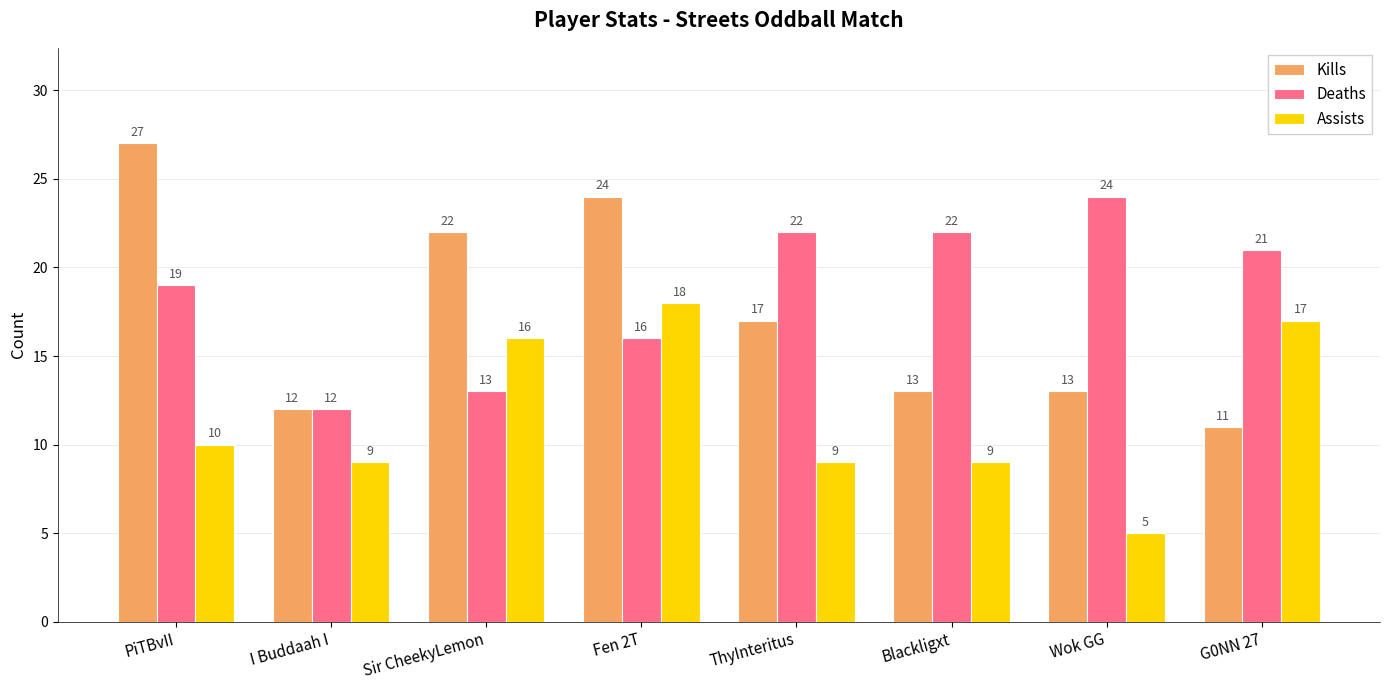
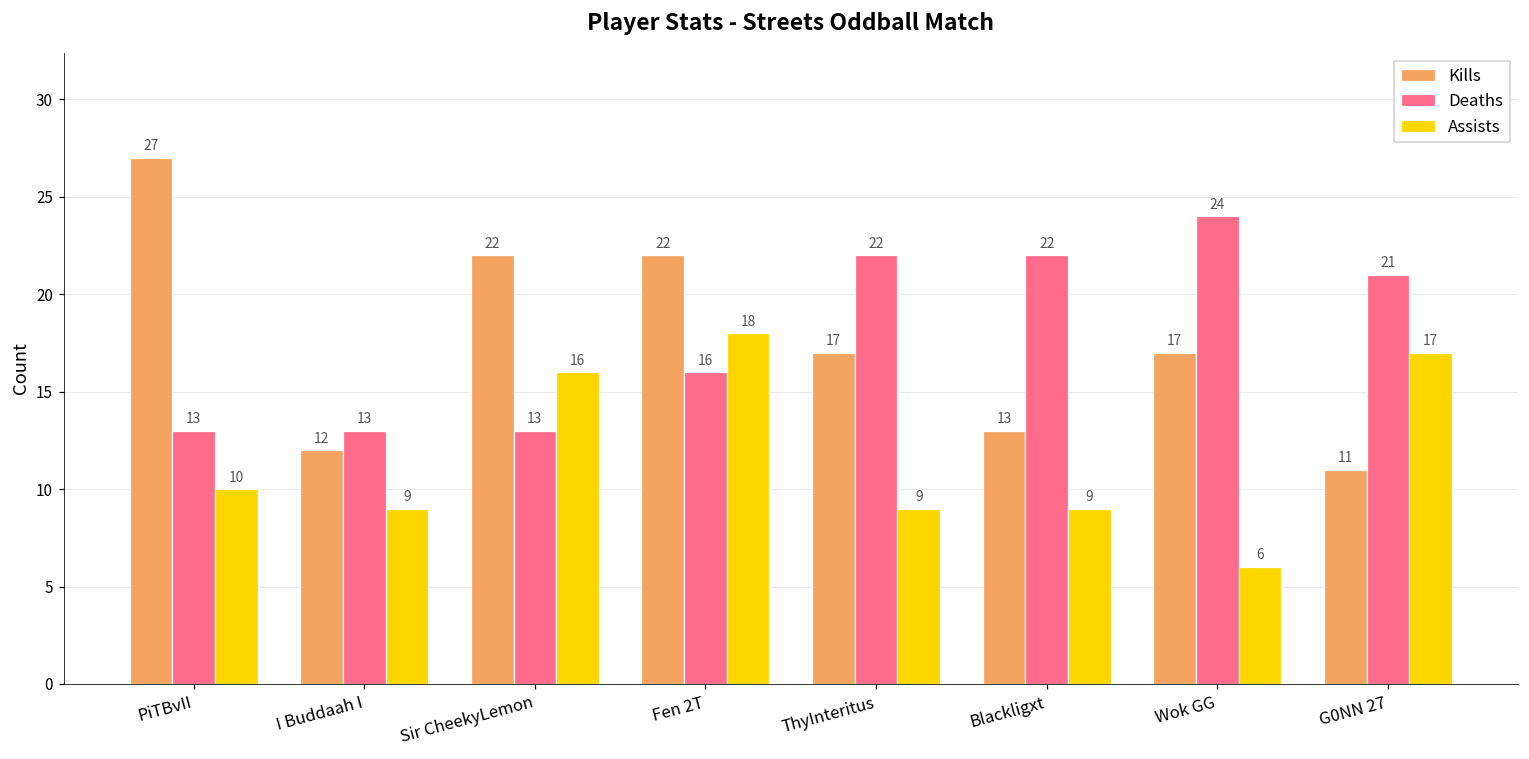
  {
    "Kills": {
      "PiTBvII": 27,
      "I Buddaah I": 12,
      "Sir CheekyLemon": 22,
-     "Fen 2T": 24,
+     "Fen 2T": 22,
      "ThyInteritus": 17,
      "Blackligxt": 13,
-     "Wok GG": 13,
+     "Wok GG": 17,
      "G0NN 27": 11
    },
    "Deaths": {
-     "PiTBvII": 19,
-     "I Buddaah I": 12,
+     "PiTBvII": 13,
+     "I Buddaah I": 13,
      "Sir CheekyLemon": 13,
      "Fen 2T": 16,
      "ThyInteritus": 22,
      "Blackligxt": 22,
      "Wok GG": 24,
      "G0NN 27": 21
    },
    "Assists": {
      "PiTBvII": 10,
      "I Buddaah I": 9,
      "Sir CheekyLemon": 16,
      "Fen 2T": 18,
      "ThyInteritus": 9,
      "Blackligxt": 9,
-     "Wok GG": 5,
+     "Wok GG": 6,
      "G0NN 27": 17
    }
  }
